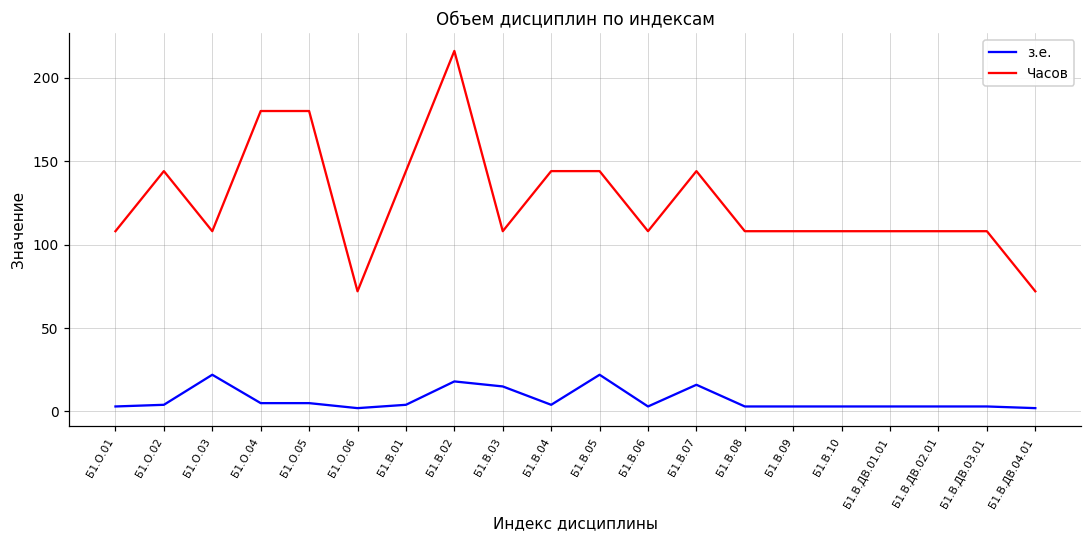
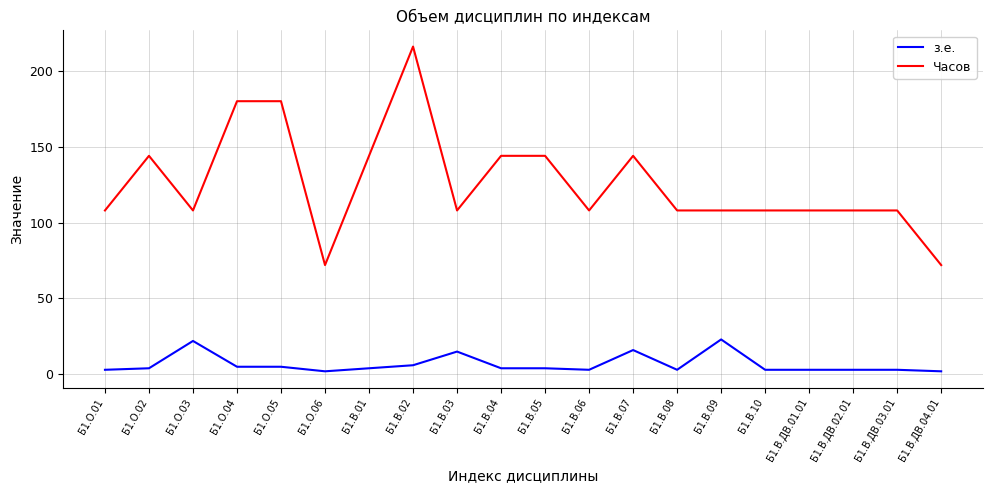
  {
    "з.е.": {
      "Б1.О.01": 3,
      "Б1.О.02": 4,
      "Б1.О.03": 22,
      "Б1.О.04": 5,
      "Б1.О.05": 5,
      "Б1.О.06": 2,
      "Б1.В.01": 4,
-     "Б1.В.02": 18,
+     "Б1.В.02": 6,
      "Б1.В.03": 15,
      "Б1.В.04": 4,
-     "Б1.В.05": 22,
+     "Б1.В.05": 4,
      "Б1.В.06": 3,
      "Б1.В.07": 16,
      "Б1.В.08": 3,
-     "Б1.В.09": 3,
+     "Б1.В.09": 23,
      "Б1.В.10": 3,
      "Б1.В.ДВ.01.01": 3,
      "Б1.В.ДВ.02.01": 3,
      "Б1.В.ДВ.03.01": 3,
      "Б1.В.ДВ.04.01": 2
    },
    "Часов": {
      "Б1.О.01": 108,
      "Б1.О.02": 144,
      "Б1.О.03": 108,
      "Б1.О.04": 180,
      "Б1.О.05": 180,
      "Б1.О.06": 72,
      "Б1.В.01": 144,
      "Б1.В.02": 216,
      "Б1.В.03": 108,
      "Б1.В.04": 144,
      "Б1.В.05": 144,
      "Б1.В.06": 108,
      "Б1.В.07": 144,
      "Б1.В.08": 108,
      "Б1.В.09": 108,
      "Б1.В.10": 108,
      "Б1.В.ДВ.01.01": 108,
      "Б1.В.ДВ.02.01": 108,
      "Б1.В.ДВ.03.01": 108,
      "Б1.В.ДВ.04.01": 72
    }
  }
